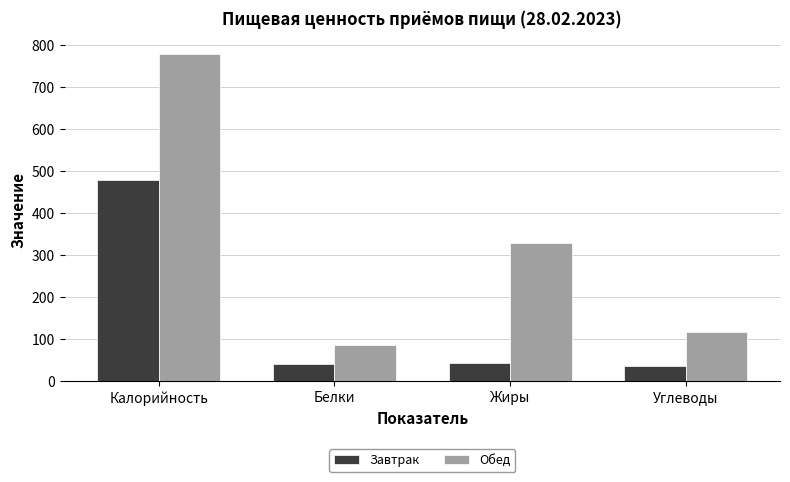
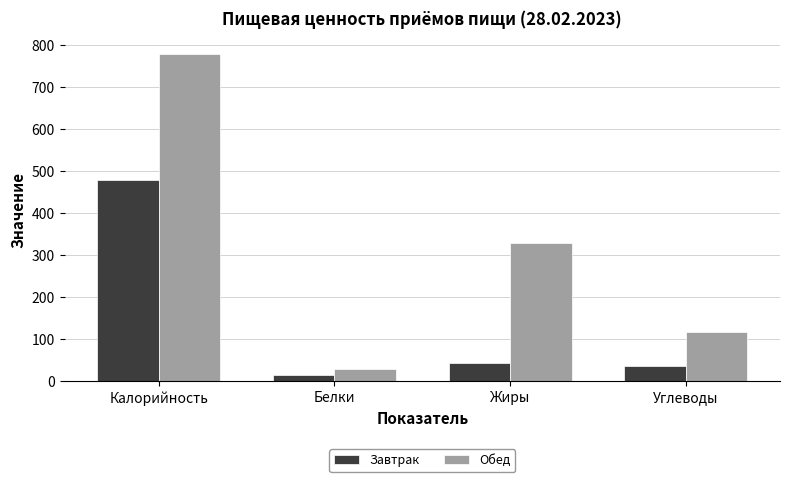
  {
    "Завтрак": {
      "Калорийность": 480,
-     "Белки": 40,
+     "Белки": 10,
      "Жиры": 40,
      "Углеводы": 40
    },
    "Обед": {
      "Калорийность": 780,
-     "Белки": 80,
+     "Белки": 30,
      "Жиры": 330,
      "Углеводы": 120
    }
  }
